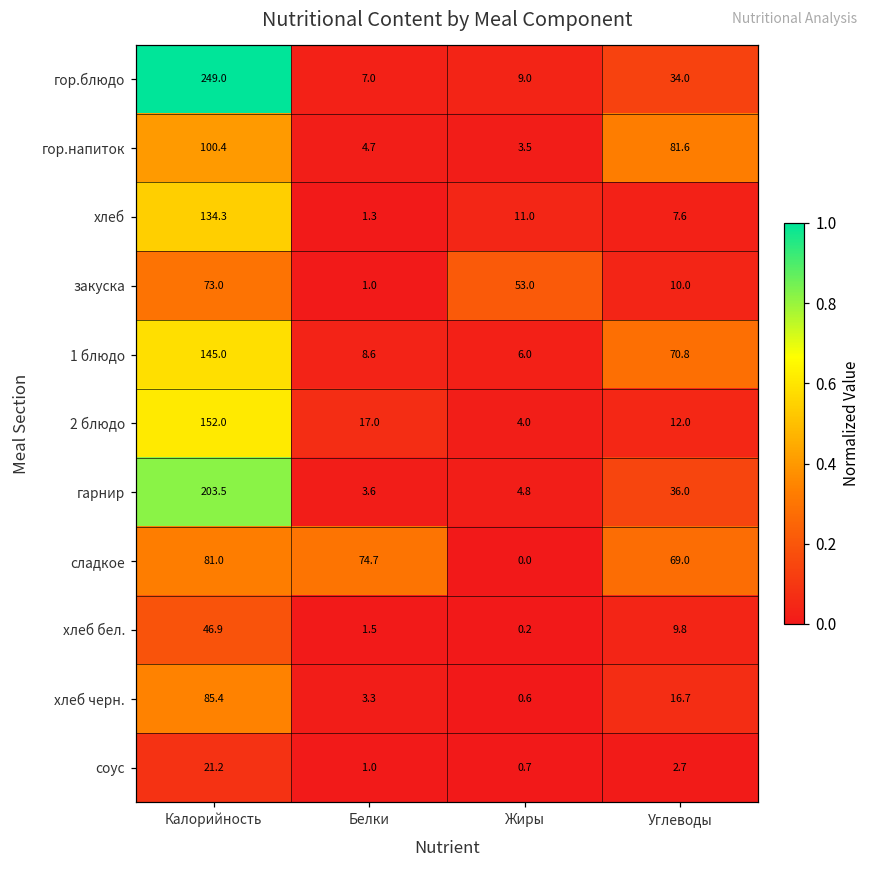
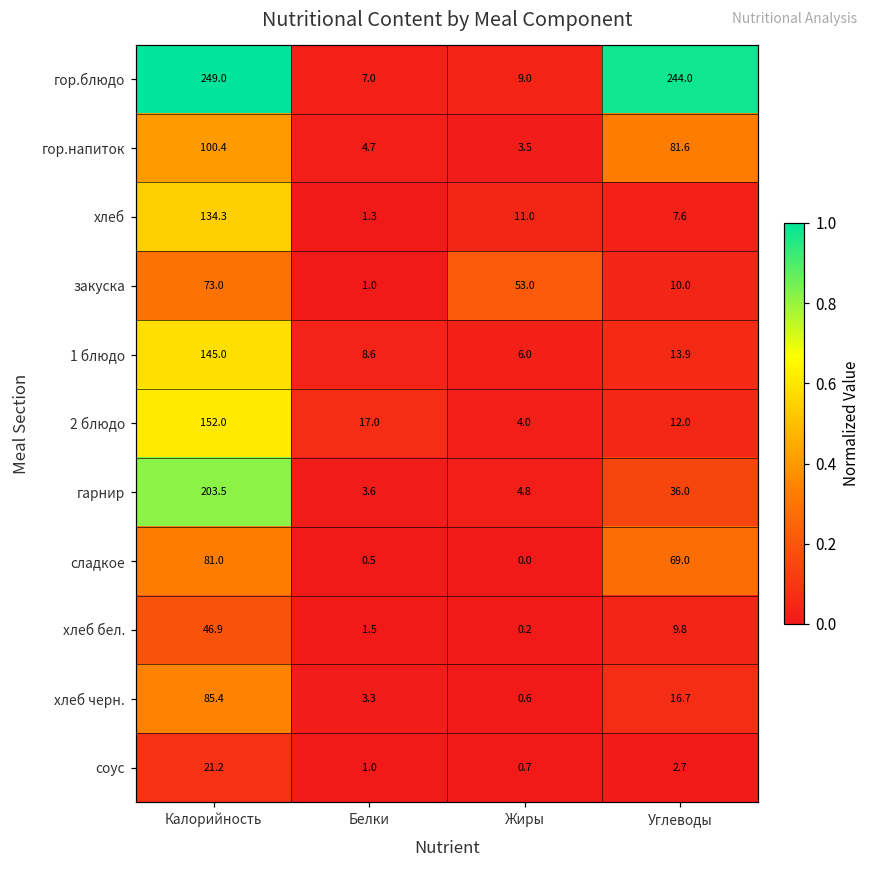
  {
    "гор.блюдо": {
      "Калорийность": 249.0,
      "Белки": 7.0,
      "Жиры": 9.0,
-     "Углеводы": 34.0
+     "Углеводы": 244.0
    },
    "гор.напиток": {
      "Калорийность": 100.4,
      "Белки": 4.7,
      "Жиры": 3.5,
      "Углеводы": 81.6
    },
    "хлеб": {
      "Калорийность": 134.3,
      "Белки": 1.3,
      "Жиры": 11.0,
      "Углеводы": 7.6
    },
    "закуска": {
      "Калорийность": 73.0,
      "Белки": 1.0,
      "Жиры": 53.0,
      "Углеводы": 10.0
    },
    "1 блюдо": {
      "Калорийность": 145.0,
      "Белки": 8.6,
      "Жиры": 6.0,
-     "Углеводы": 70.8
+     "Углеводы": 13.9
    },
    "2 блюдо": {
      "Калорийность": 152.0,
      "Белки": 17.0,
      "Жиры": 4.0,
      "Углеводы": 12.0
    },
    "гарнир": {
      "Калорийность": 203.5,
      "Белки": 3.6,
      "Жиры": 4.8,
      "Углеводы": 36.0
    },
    "сладкое": {
      "Калорийность": 81.0,
-     "Белки": 74.7,
+     "Белки": 0.5,
      "Жиры": 0.0,
      "Углеводы": 69.0
    },
    "хлеб бел.": {
      "Калорийность": 46.9,
      "Белки": 1.5,
      "Жиры": 0.2,
      "Углеводы": 9.8
    },
    "хлеб черн.": {
      "Калорийность": 85.4,
      "Белки": 3.3,
      "Жиры": 0.6,
      "Углеводы": 16.7
    },
    "соус": {
      "Калорийность": 21.2,
      "Белки": 1.0,
      "Жиры": 0.7,
      "Углеводы": 2.7
    }
  }
